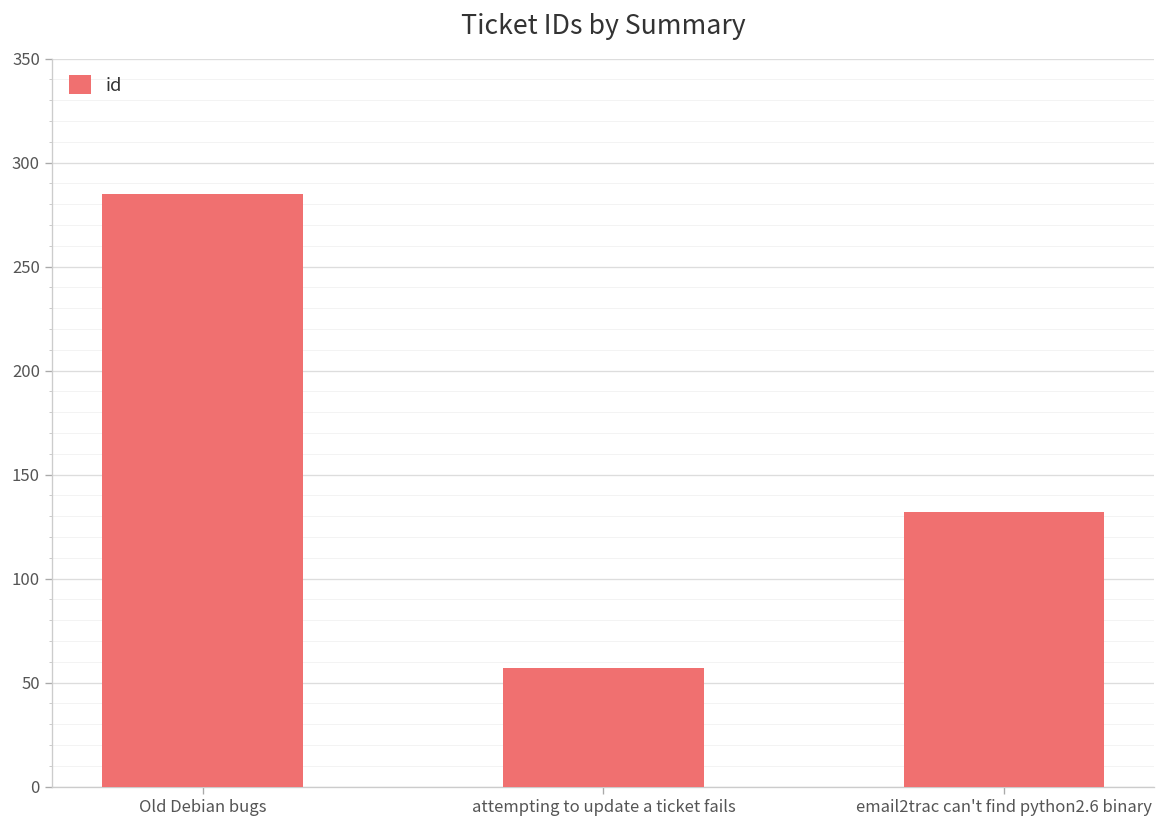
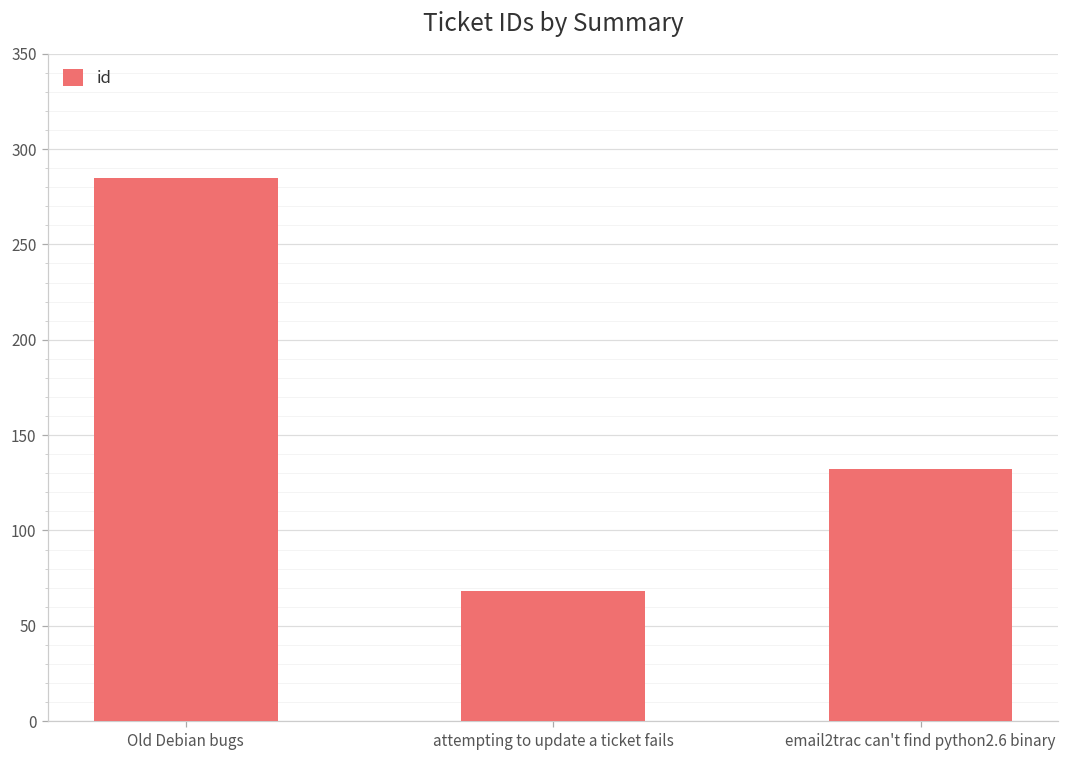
  {
    "Old Debian bugs": 285,
-   "attempting to update a ticket fails": 57,
+   "attempting to update a ticket fails": 68,
    "email2trac can't find python2.6 binary": 132
  }
